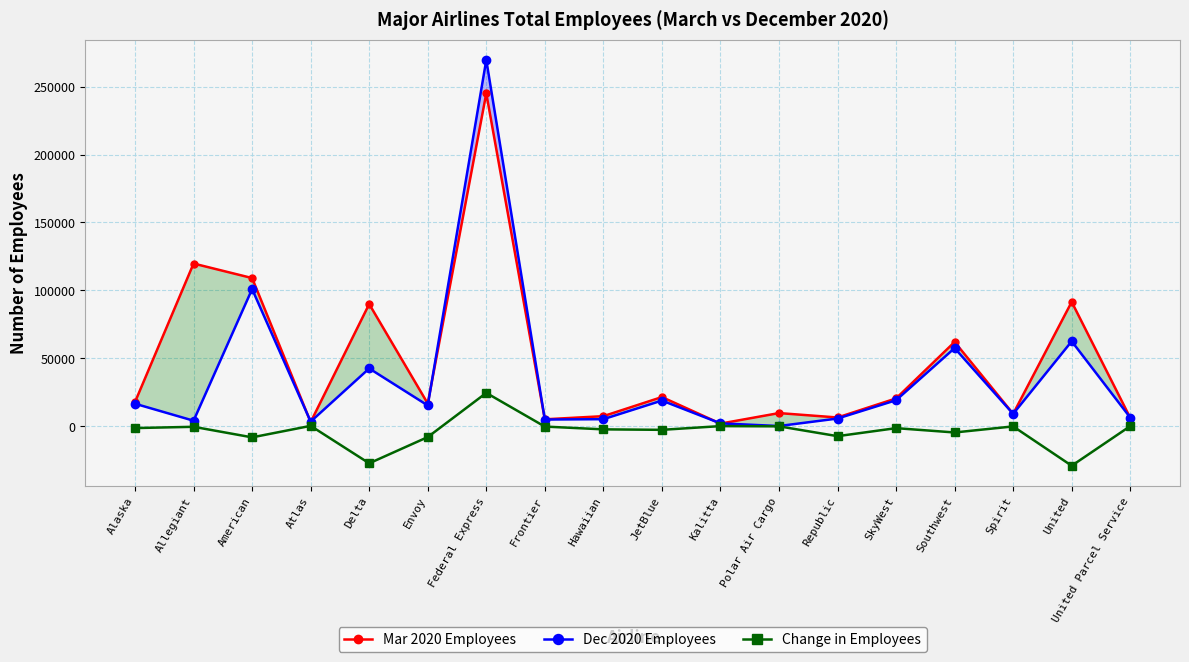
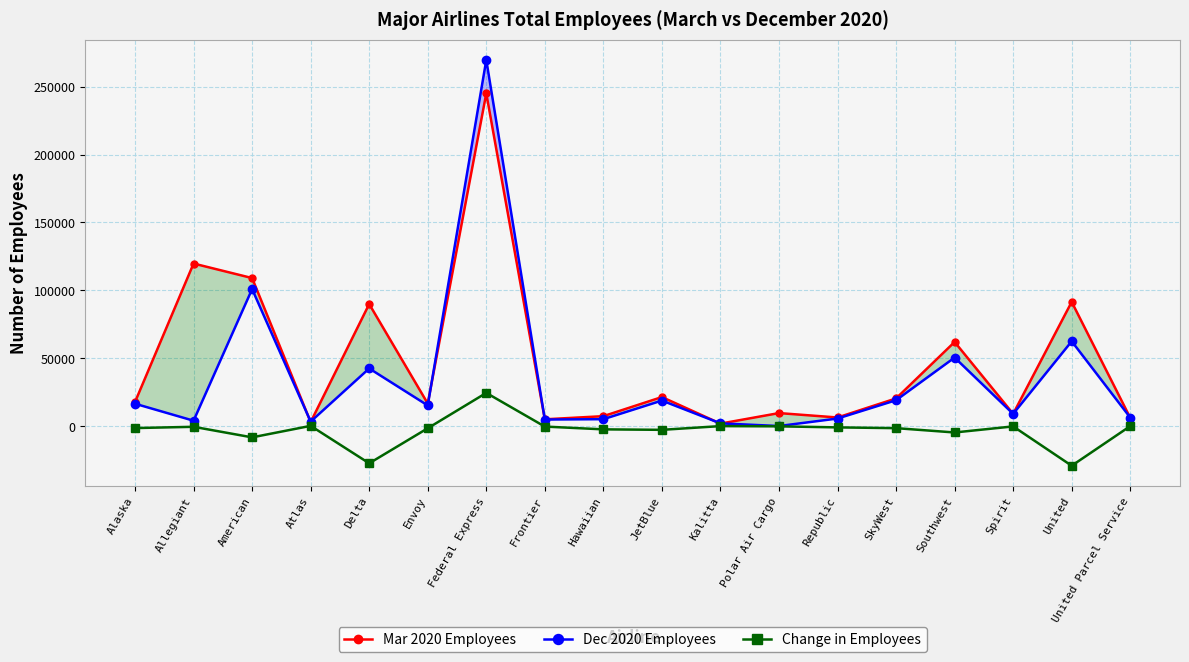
  {
    "Mar 2020 Employees": {
      "Allegiant": 120000,
      "American": 109000,
      "Delta": 90000,
      "Federal Express": 245000,
      "Hawaiian": 7000,
      "JetBlue": 22000,
      "Polar Air Cargo": 10000,
      "Southwest": 62000,
      "United": 92000
    },
    "Dec 2020 Employees": {
      "Allegiant": 4000,
      "American": 101000,
      "Delta": 43000,
      "Federal Express": 270000,
      "Hawaiian": 5000,
      "JetBlue": 19000,
-     "Southwest": 58000,
+     "Southwest": 51000,
      "United": 63000
    },
    "Change in Employees": {
      "Alaska": -1000,
      "Allegiant": 0,
      "American": -8000,
      "Atlas": 0,
      "Delta": -27000,
-     "Envoy": -8000,
+     "Envoy": -1000,
      "Federal Express": 25000,
      "Frontier": 0,
      "Hawaiian": -2000,
      "JetBlue": -3000,
-     "Republic": -7000,
+     "Republic": -1000,
      "SkyWest": -1000,
      "Southwest": -5000,
      "Spirit": 0,
      "United": -29000,
      "United Parcel Service": 0
    }
  }
